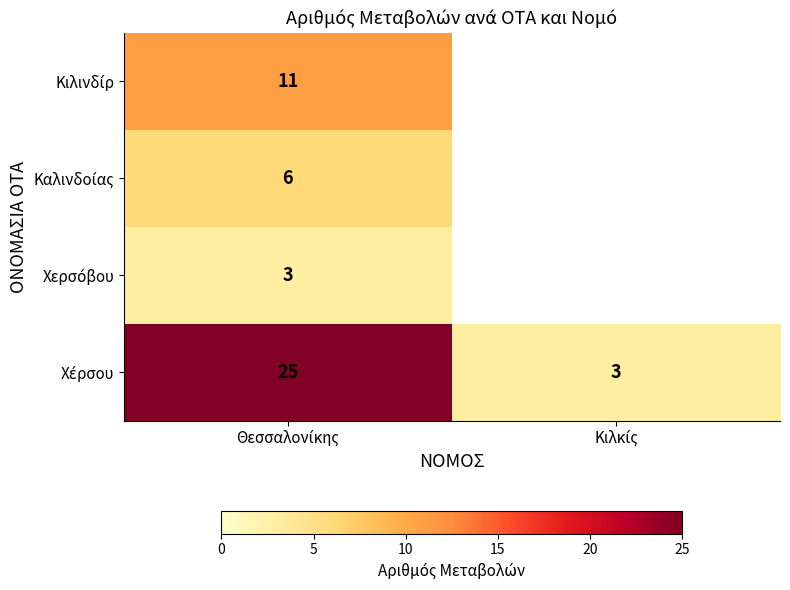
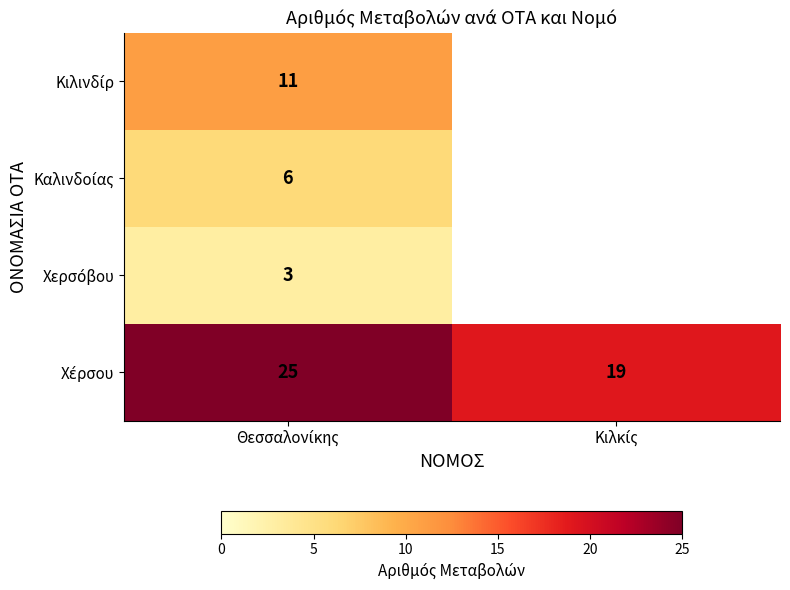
  {
    "Κιλινδίρ": {
      "Θεσσαλονίκης": 11
    },
    "Καλινδοίας": {
      "Θεσσαλονίκης": 6
    },
    "Χερσόβου": {
      "Θεσσαλονίκης": 3
    },
    "Χέρσου": {
      "Θεσσαλονίκης": 25,
-     "Κιλκίς": 3
+     "Κιλκίς": 19
    }
  }
